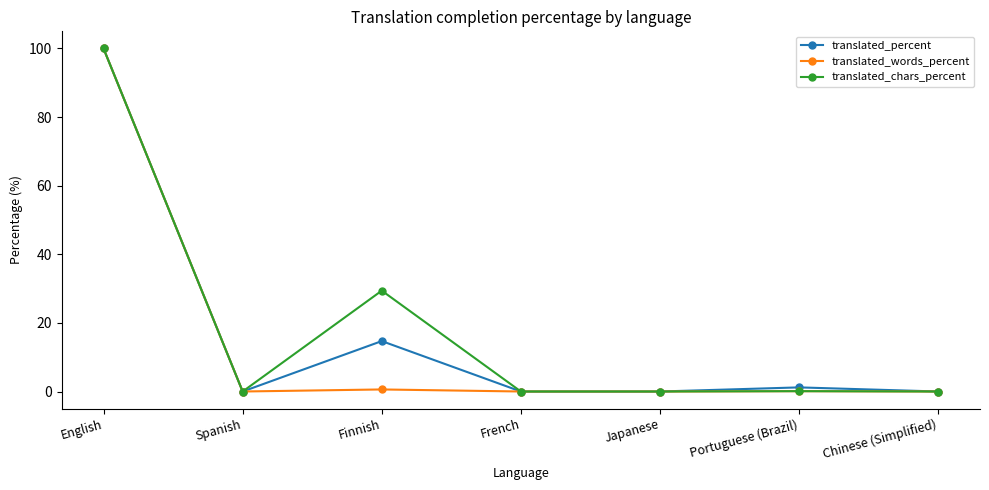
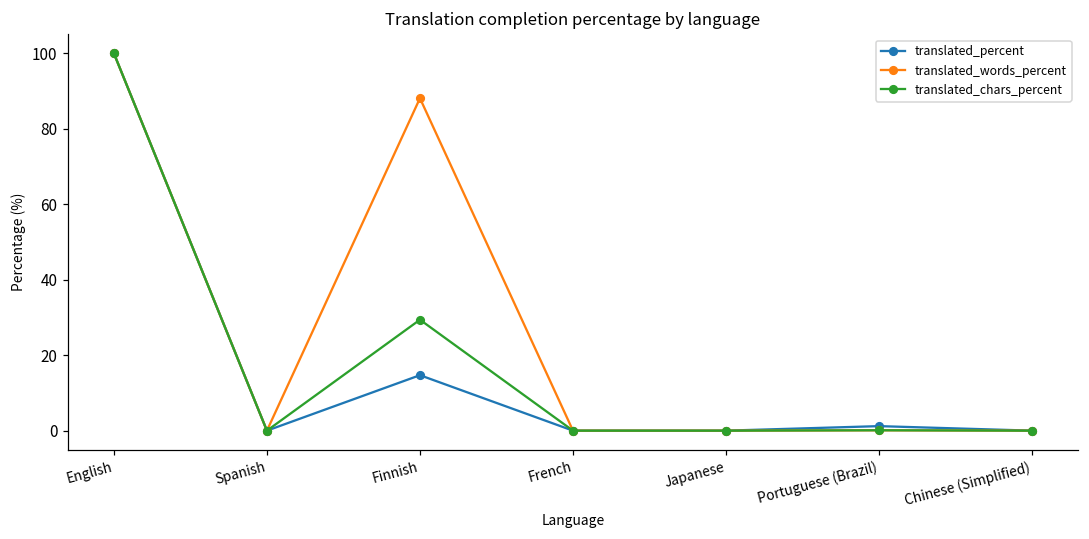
  {
    "translated_percent": {
      "Finnish": 15,
      "Portuguese (Brazil)": 1
    },
    "translated_words_percent": {
-     "Finnish": 1
+     "Finnish": 88
    },
    "translated_chars_percent": {
      "Finnish": 29
    }
  }
